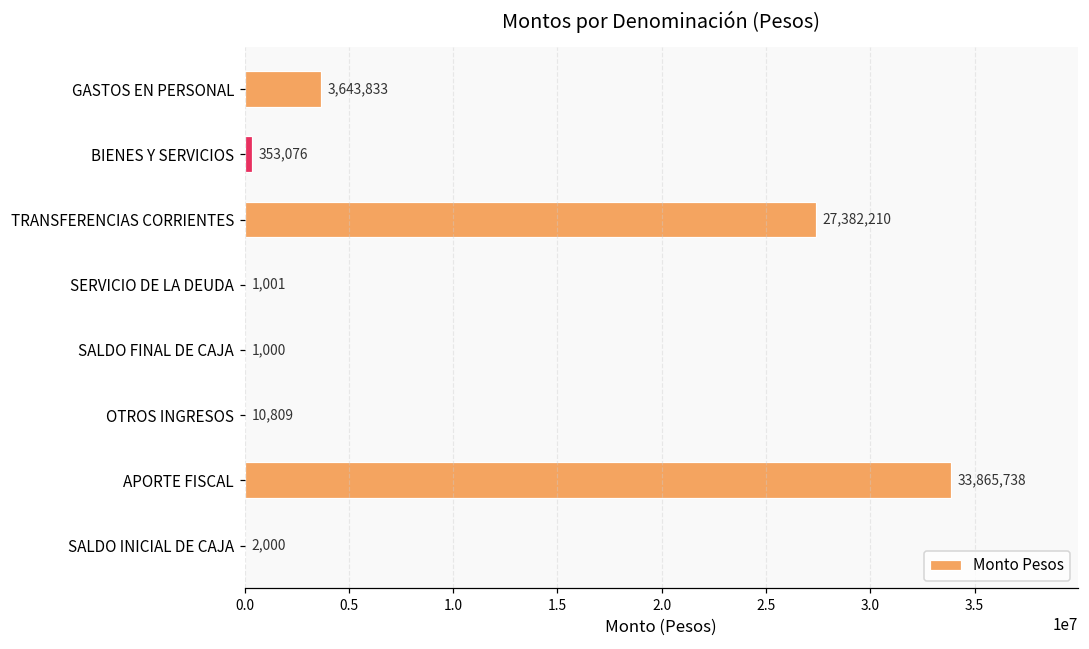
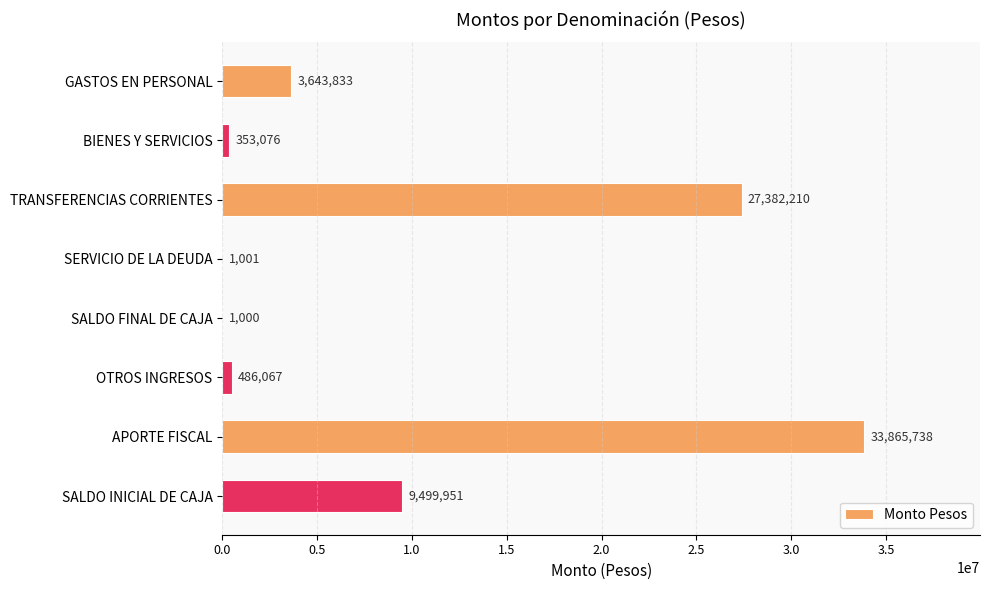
  {
    "GASTOS EN PERSONAL": "3,643,833",
    "BIENES Y SERVICIOS": "353,076",
    "TRANSFERENCIAS CORRIENTES": "27,382,210",
    "SERVICIO DE LA DEUDA": "1,001",
    "SALDO FINAL DE CAJA": "1,000",
-   "OTROS INGRESOS": "10,809",
+   "OTROS INGRESOS": "486,067",
    "APORTE FISCAL": "33,865,738",
-   "SALDO INICIAL DE CAJA": "2,000"
+   "SALDO INICIAL DE CAJA": "9,499,951"
  }
